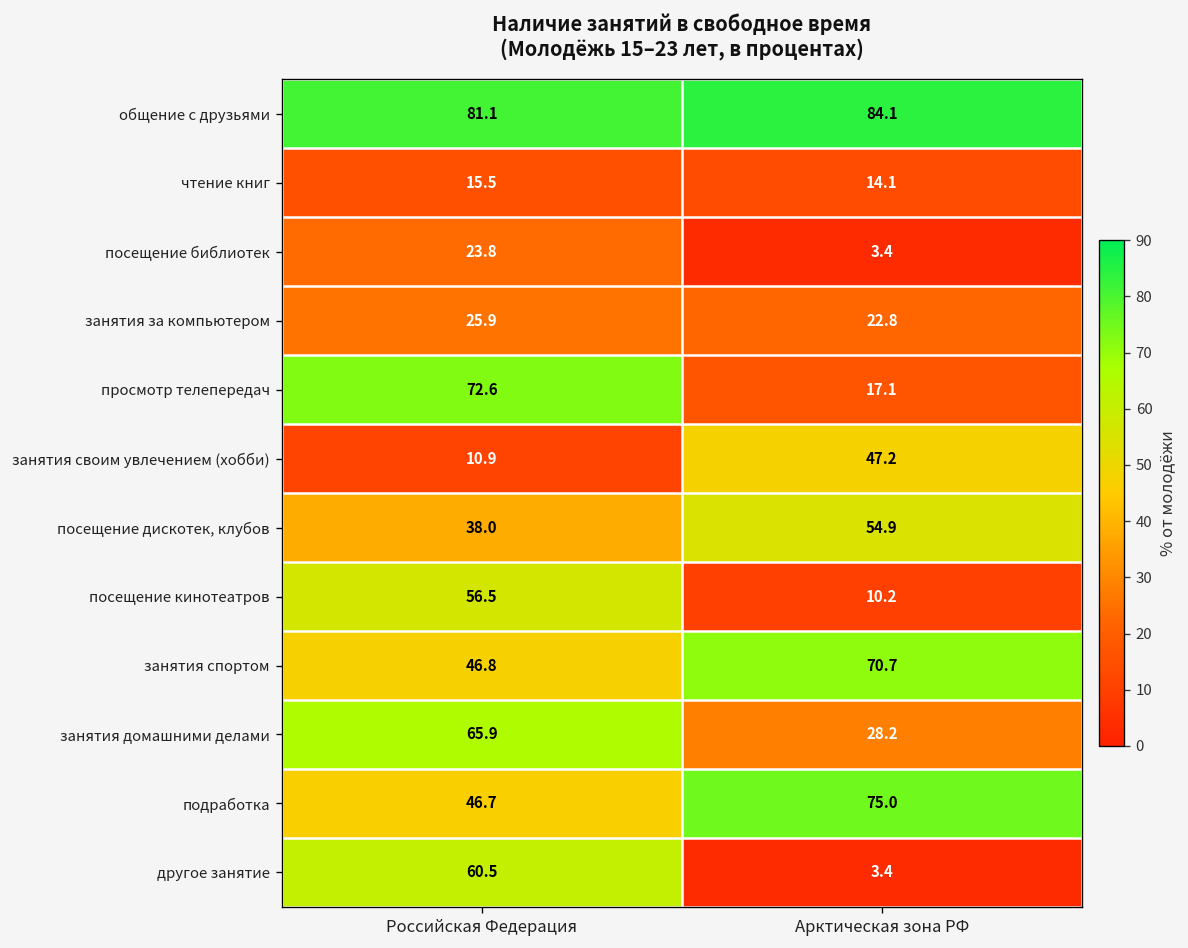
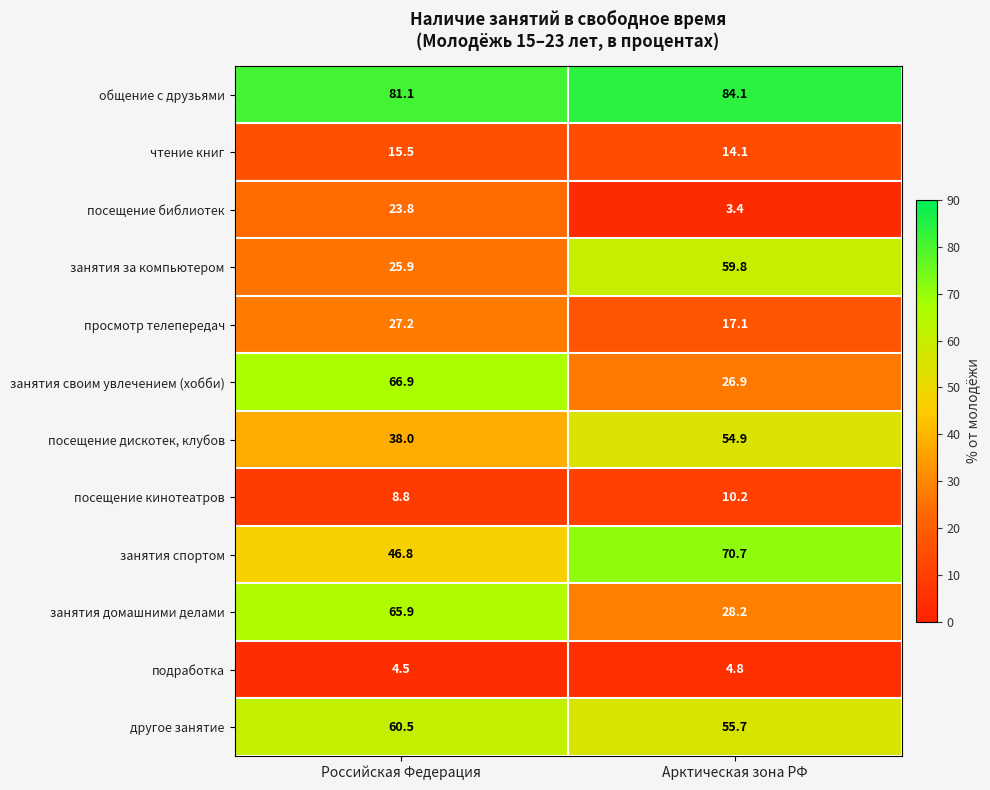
  {
    "общение с друзьями": {
      "Российская Федерация": 81.1,
      "Арктическая зона РФ": 84.1
    },
    "чтение книг": {
      "Российская Федерация": 15.5,
      "Арктическая зона РФ": 14.1
    },
    "посещение библиотек": {
      "Российская Федерация": 23.8,
      "Арктическая зона РФ": 3.4
    },
    "занятия за компьютером": {
      "Российская Федерация": 25.9,
-     "Арктическая зона РФ": 22.8
+     "Арктическая зона РФ": 59.8
    },
    "просмотр телепередач": {
-     "Российская Федерация": 72.6,
+     "Российская Федерация": 27.2,
      "Арктическая зона РФ": 17.1
    },
    "занятия своим увлечением (хобби)": {
-     "Российская Федерация": 10.9,
-     "Арктическая зона РФ": 47.2
+     "Российская Федерация": 66.9,
+     "Арктическая зона РФ": 26.9
    },
    "посещение дискотек, клубов": {
      "Российская Федерация": 38.0,
      "Арктическая зона РФ": 54.9
    },
    "посещение кинотеатров": {
-     "Российская Федерация": 56.5,
+     "Российская Федерация": 8.8,
      "Арктическая зона РФ": 10.2
    },
    "занятия спортом": {
      "Российская Федерация": 46.8,
      "Арктическая зона РФ": 70.7
    },
    "занятия домашними делами": {
      "Российская Федерация": 65.9,
      "Арктическая зона РФ": 28.2
    },
    "подработка": {
-     "Российская Федерация": 46.7,
-     "Арктическая зона РФ": 75.0
+     "Российская Федерация": 4.5,
+     "Арктическая зона РФ": 4.8
    },
    "другое занятие": {
      "Российская Федерация": 60.5,
-     "Арктическая зона РФ": 3.4
+     "Арктическая зона РФ": 55.7
    }
  }
